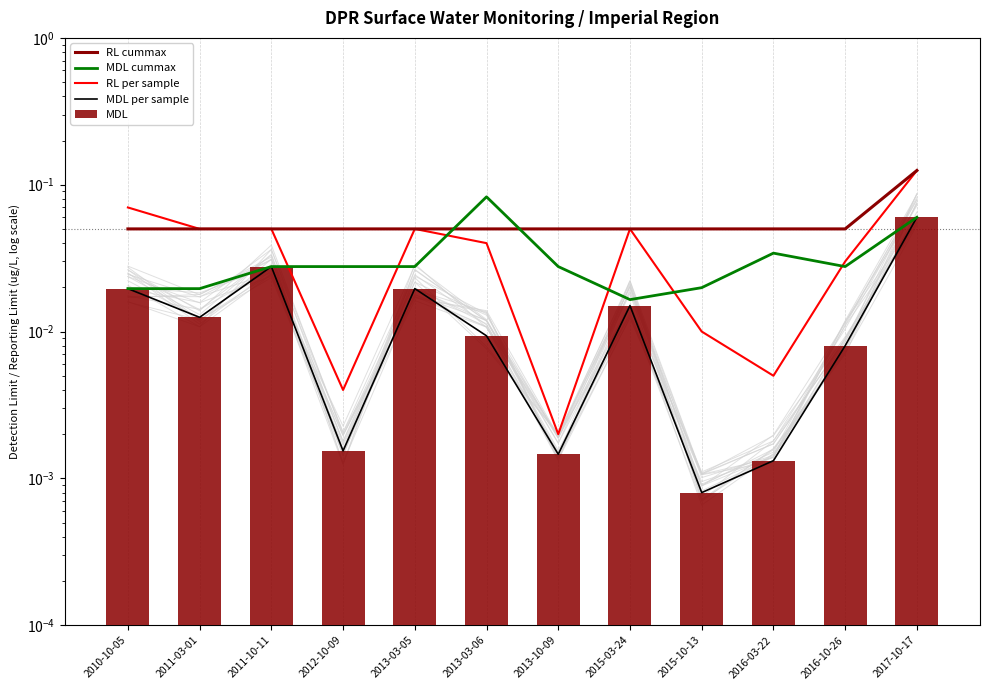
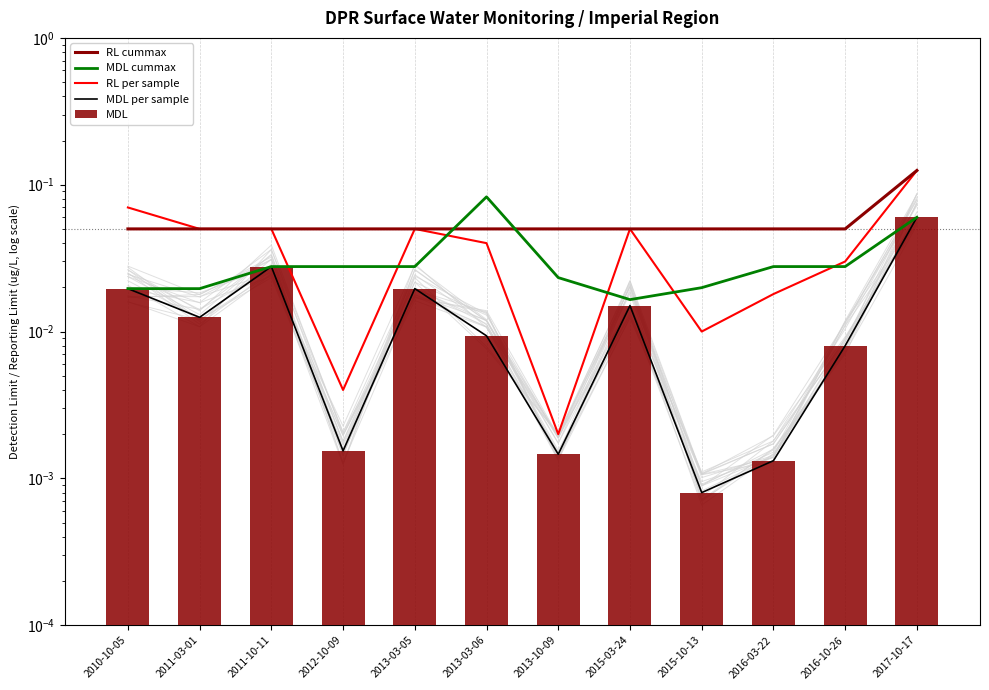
  {
    "MDL cummax": {
      "2011-03-01": 0.020,
      "2012-10-09": 0.028,
      "2013-03-06": 0.08,
-     "2013-10-09": 0.028,
+     "2013-10-09": 0.023,
      "2015-03-24": 0.017,
      "2015-10-13": 0.020,
-     "2016-03-22": 0.034,
+     "2016-03-22": 0.028,
      "2016-10-26": 0.028
    },
    "RL per sample": {
      "2010-10-05": 0.07,
      "2012-10-09": 0.004,
      "2013-03-06": 0.040,
      "2015-10-13": 0.010,
-     "2016-03-22": 0.005,
+     "2016-03-22": 0.018,
      "2016-10-26": 0.030
    }
  }
